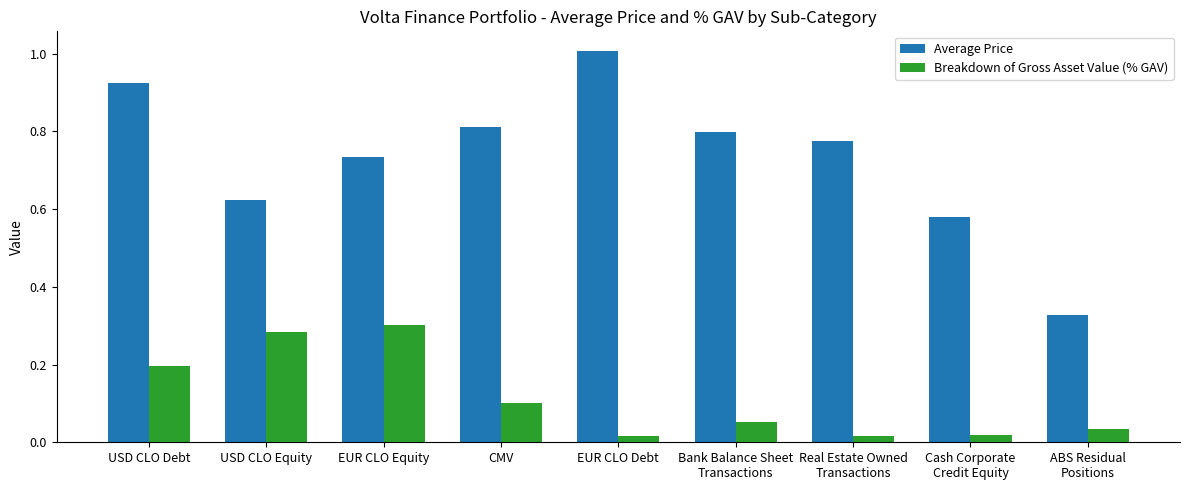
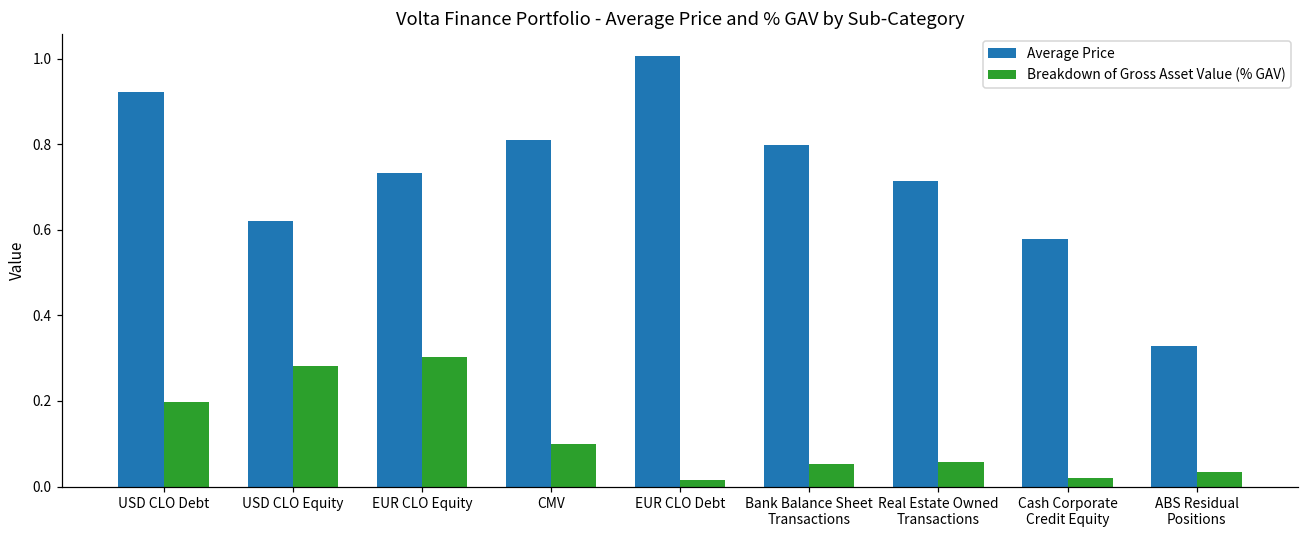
  {
    "Average Price": {
      "USD CLO Debt": 0.92,
      "USD CLO Equity": 0.62,
      "EUR CLO Equity": 0.73,
      "CMV": 0.81,
      "EUR CLO Debt": 1.01,
      "Bank Balance Sheet Transactions": 0.80,
-     "Real Estate Owned Transactions": 0.78,
+     "Real Estate Owned Transactions": 0.71,
      "Cash Corporate Credit Equity": 0.58,
      "ABS Residual Positions": 0.33
    },
    "Breakdown of Gross Asset Value (% GAV)": {
      "USD CLO Debt": 0.20,
      "USD CLO Equity": 0.28,
      "EUR CLO Equity": 0.30,
      "CMV": 0.10,
      "EUR CLO Debt": 0.02,
      "Bank Balance Sheet Transactions": 0.05,
-     "Real Estate Owned Transactions": 0.02,
+     "Real Estate Owned Transactions": 0.06,
      "Cash Corporate Credit Equity": 0.02,
      "ABS Residual Positions": 0.04
    }
  }
